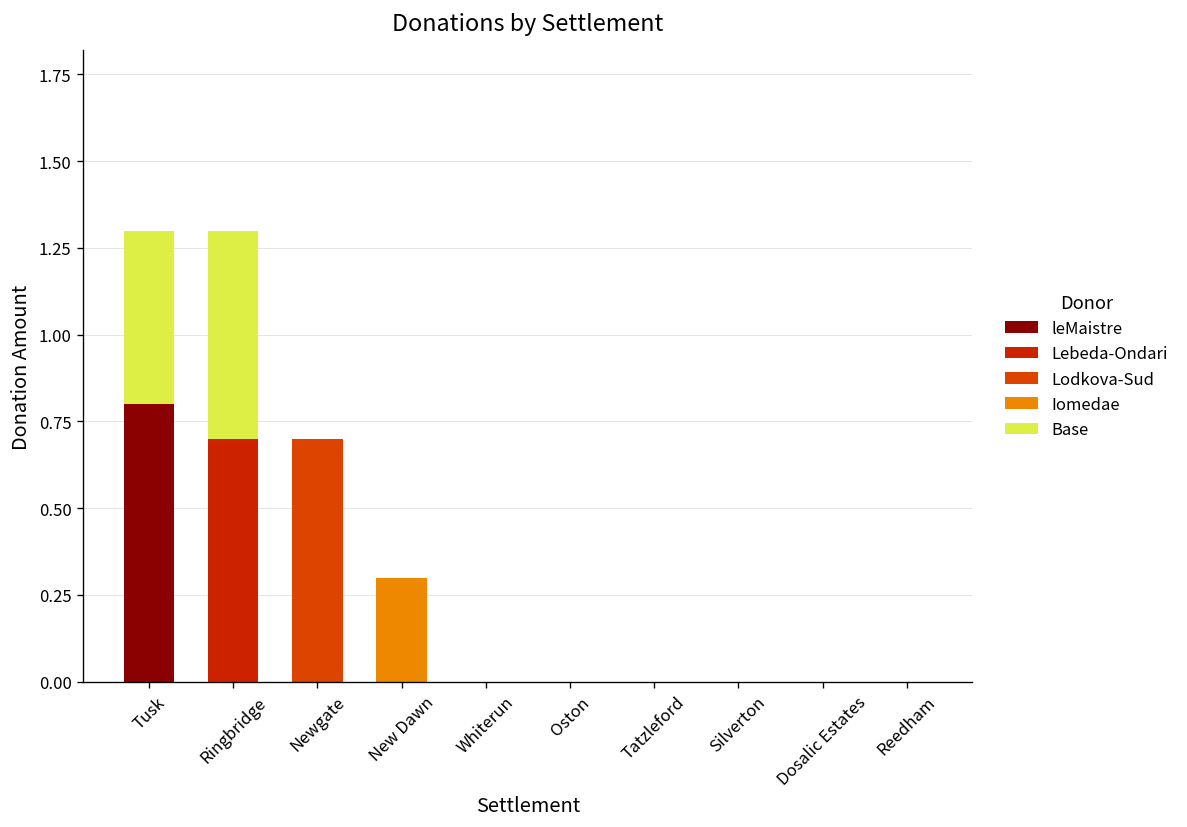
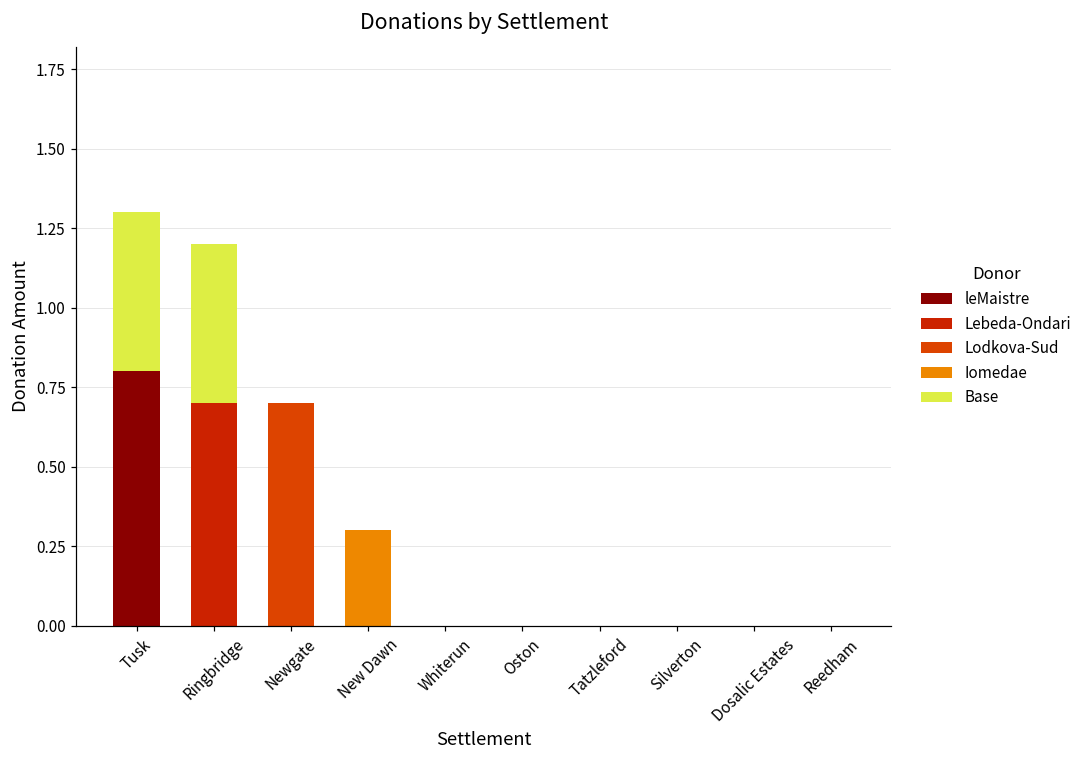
  {
    "leMaistre": {
      "Tusk": 0.8,
      "Ringbridge": 0.0,
      "Newgate": 0.0,
      "New Dawn": 0.0,
      "Whiterun": 0.0,
      "Oston": 0.0,
      "Tatzleford": 0.0,
      "Silverton": 0.0,
      "Dosalic Estates": 0.0,
      "Reedham": 0.0
    },
    "Base": {
      "Tusk": 0.5,
-     "Ringbridge": 0.6,
+     "Ringbridge": 0.5,
      "Newgate": 0.0,
      "New Dawn": 0.0,
      "Whiterun": 0.0,
      "Oston": 0.0,
      "Tatzleford": 0.0,
      "Silverton": 0.0,
      "Dosalic Estates": 0.0,
      "Reedham": 0.0
    }
  }
